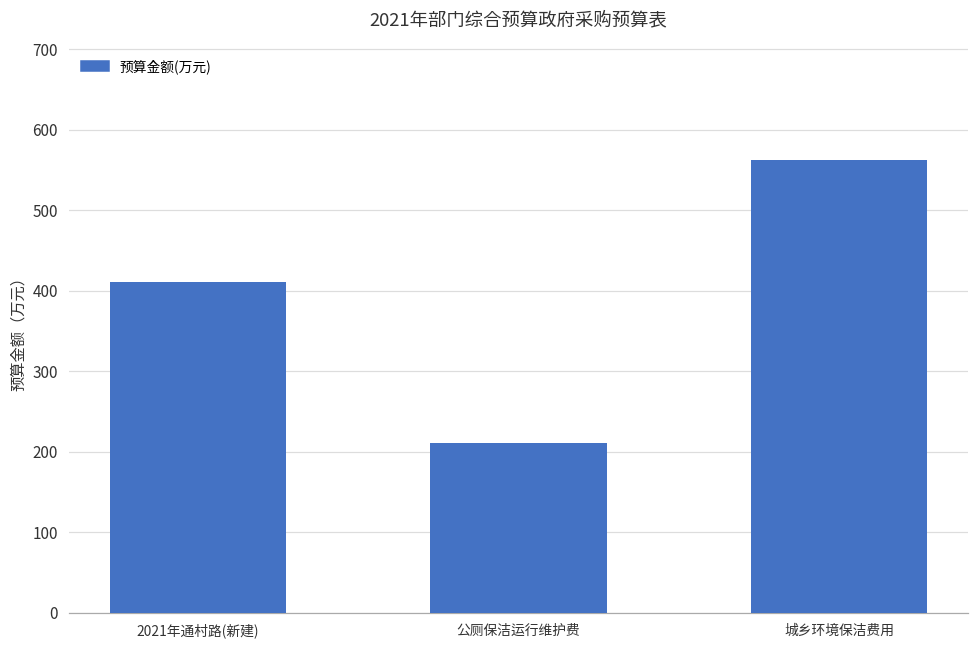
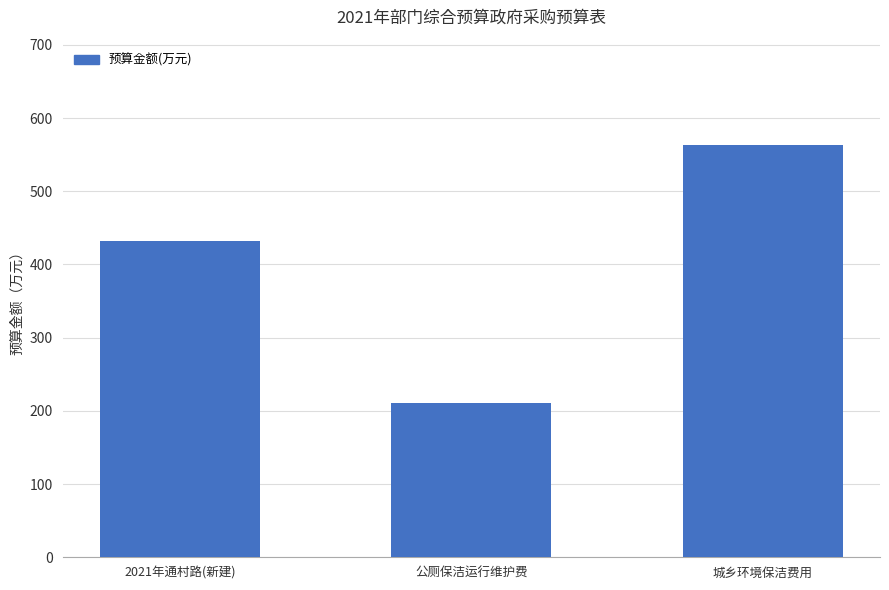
  {
-   "2021年通村路(新建)": 410,
+   "2021年通村路(新建)": 430,
    "公厕保洁运行维护费": 210,
    "城乡环境保洁费用": 560
  }
